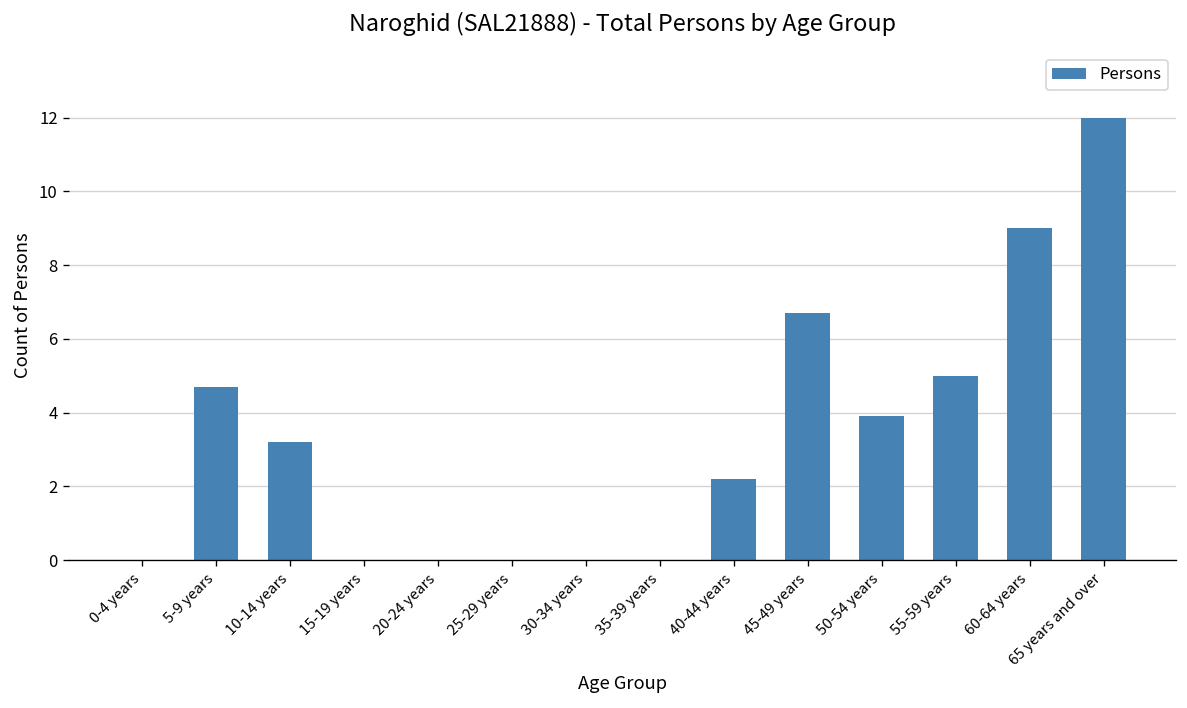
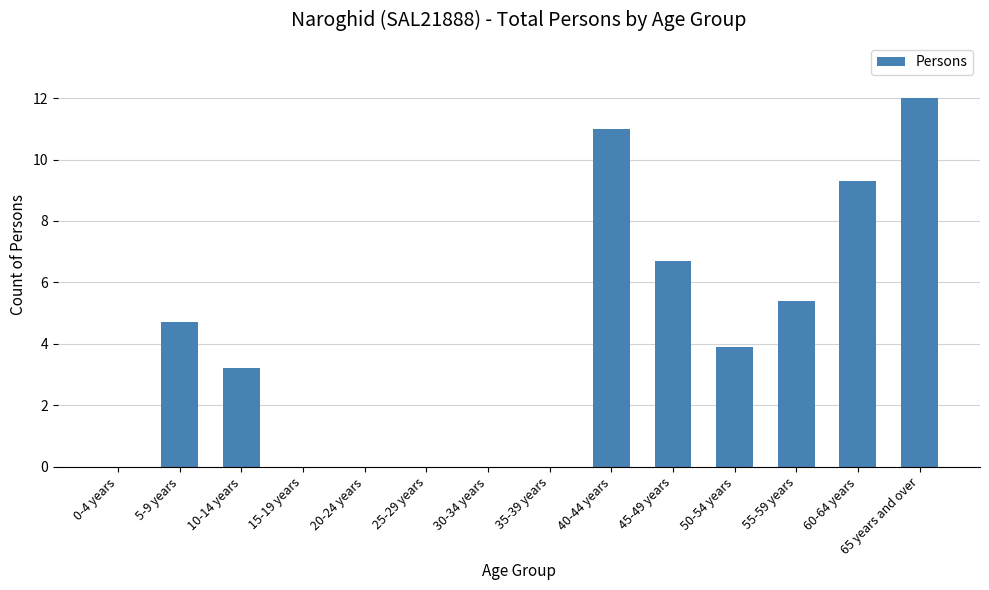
  {
    "0-4 years": 0.0,
    "5-9 years": 4.7,
    "10-14 years": 3.2,
    "15-19 years": 0.0,
    "20-24 years": 0.0,
    "25-29 years": 0.0,
    "30-34 years": 0.0,
    "35-39 years": 0.0,
-   "40-44 years": 2.2,
+   "40-44 years": 11.0,
    "45-49 years": 6.7,
    "50-54 years": 3.9,
-   "55-59 years": 5.0,
-   "60-64 years": 9.0,
+   "55-59 years": 5.4,
+   "60-64 years": 9.3,
    "65 years and over": 12.0
  }
